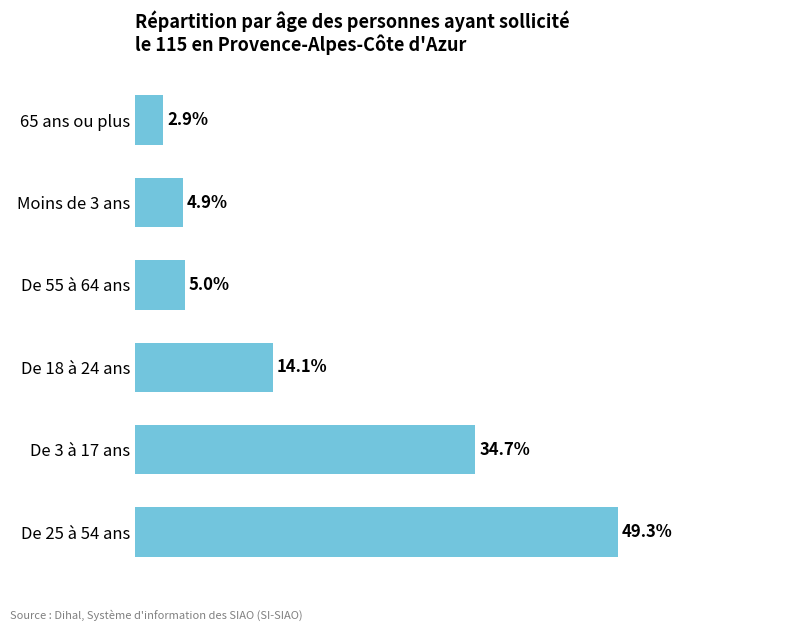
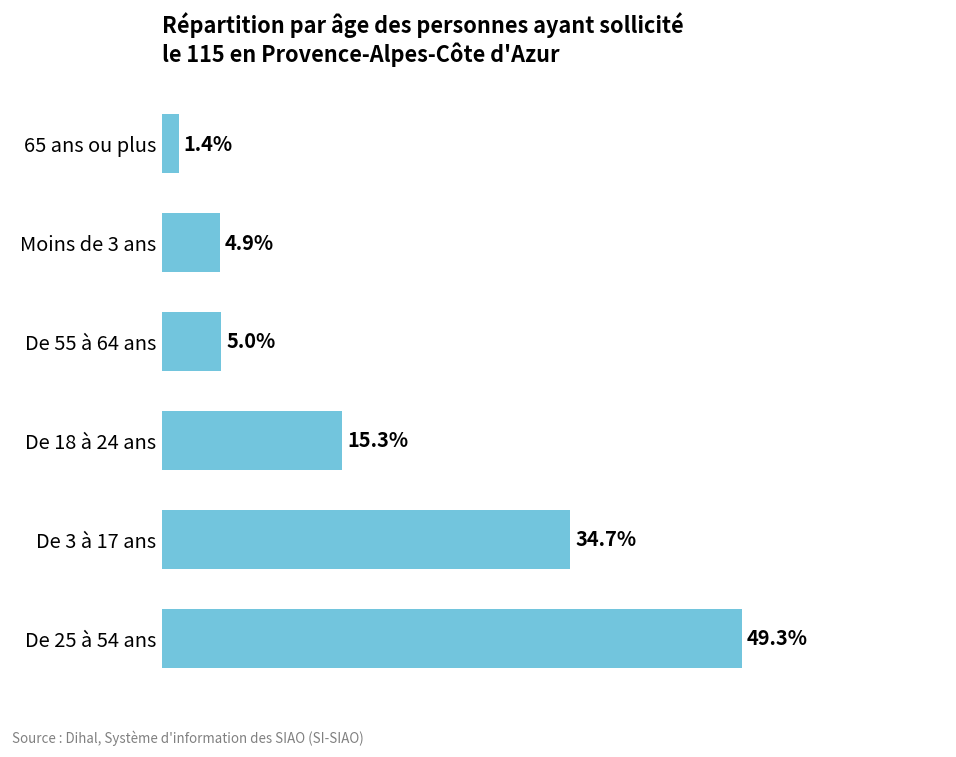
  {
-   "65 ans ou plus": "2.9%",
+   "65 ans ou plus": "1.4%",
    "Moins de 3 ans": "4.9%",
    "De 55 à 64 ans": "5.0%",
-   "De 18 à 24 ans": "14.1%",
+   "De 18 à 24 ans": "15.3%",
    "De 3 à 17 ans": "34.7%",
    "De 25 à 54 ans": "49.3%"
  }
